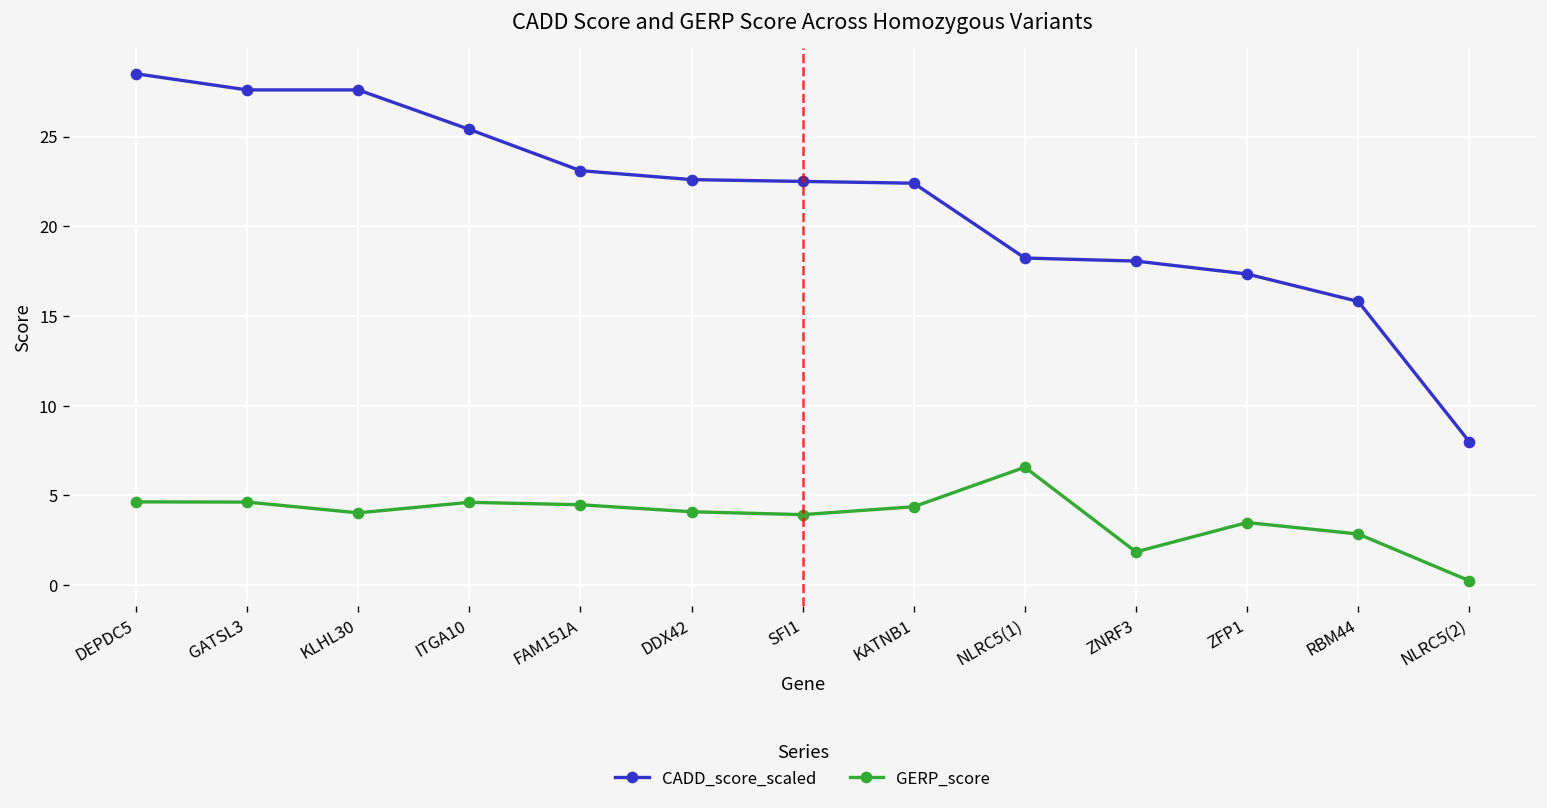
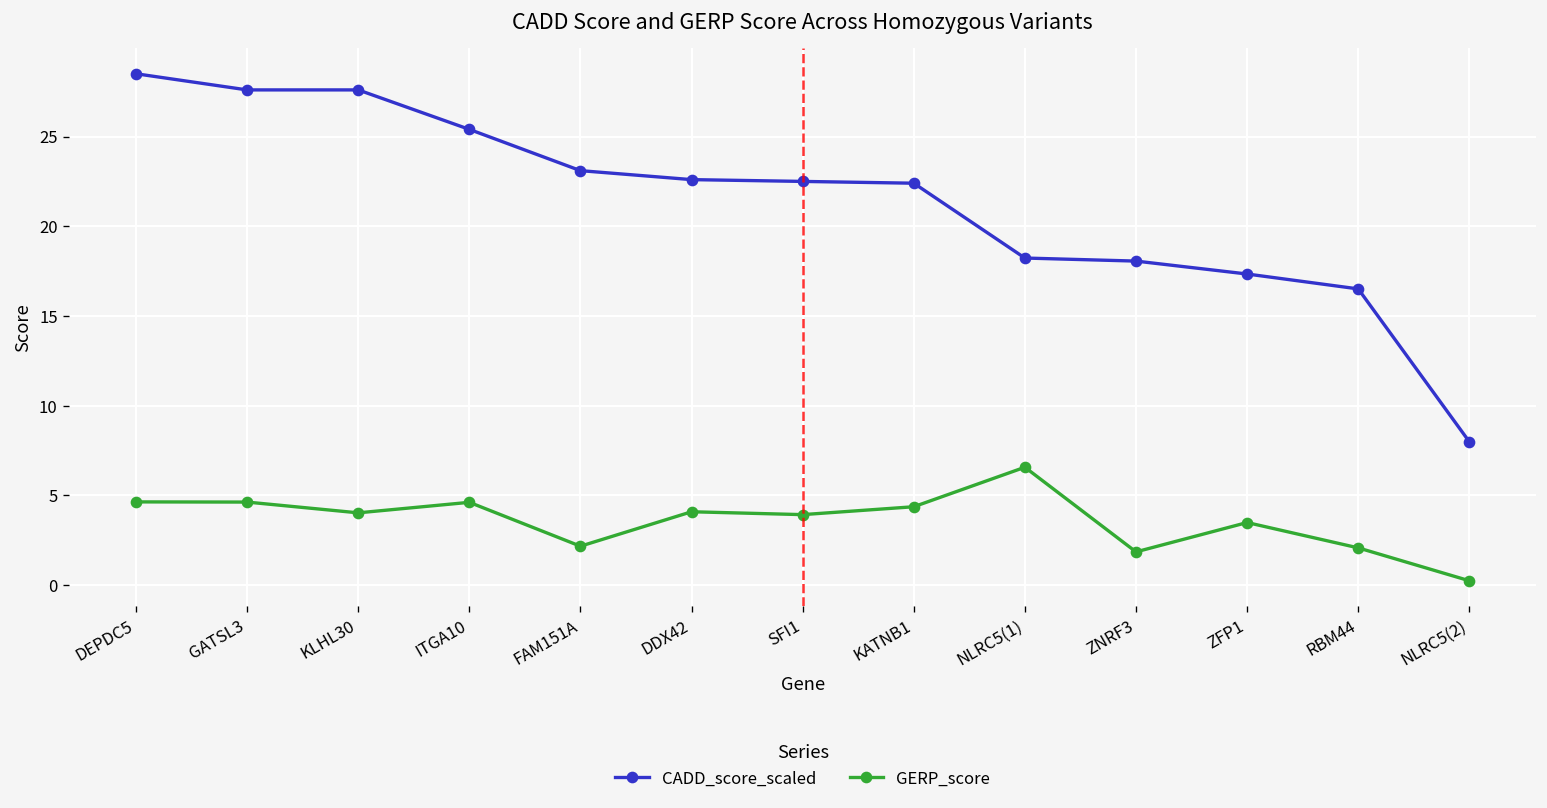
  {
    "CADD_score_scaled": {
      "DEPDC5": 28.5,
      "GATSL3": 27.6,
      "KLHL30": 27.6,
      "ITGA10": 25.4,
      "FAM151A": 23.1,
      "DDX42": 22.6,
      "SFI1": 22.5,
      "KATNB1": 22.4,
      "NLRC5(1)": 18.2,
      "ZNRF3": 18.1,
      "ZFP1": 17.3,
-     "RBM44": 15.8,
+     "RBM44": 16.5,
      "NLRC5(2)": 8.0
    },
    "GERP_score": {
      "DEPDC5": 4.6,
      "GATSL3": 4.6,
      "KLHL30": 4.0,
      "ITGA10": 4.6,
-     "FAM151A": 4.5,
+     "FAM151A": 2.2,
      "DDX42": 4.1,
      "SFI1": 3.9,
      "KATNB1": 4.4,
      "NLRC5(1)": 6.6,
      "ZNRF3": 1.9,
      "ZFP1": 3.5,
-     "RBM44": 2.8,
+     "RBM44": 2.1,
      "NLRC5(2)": 0.2
    }
  }
